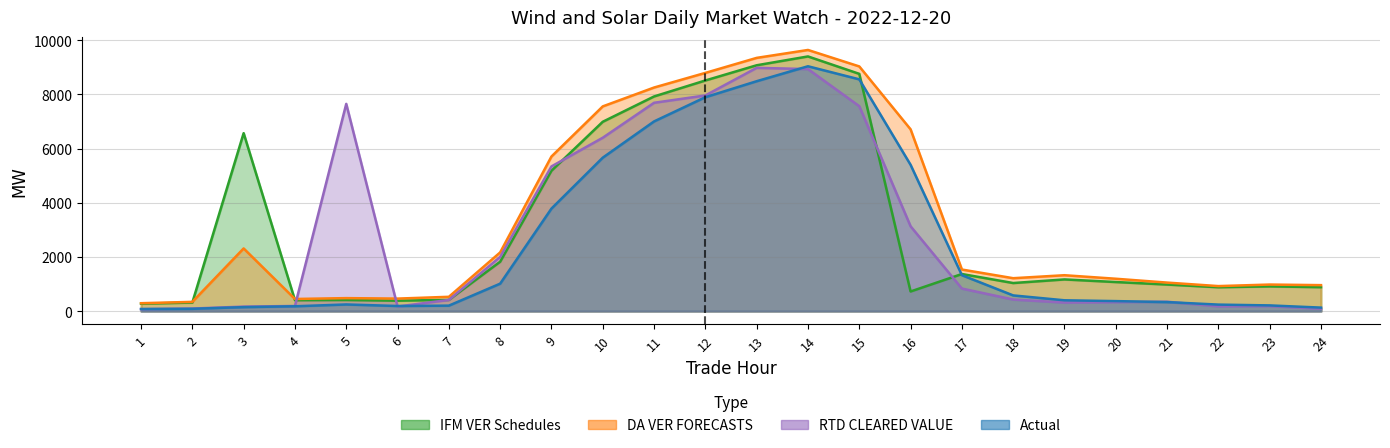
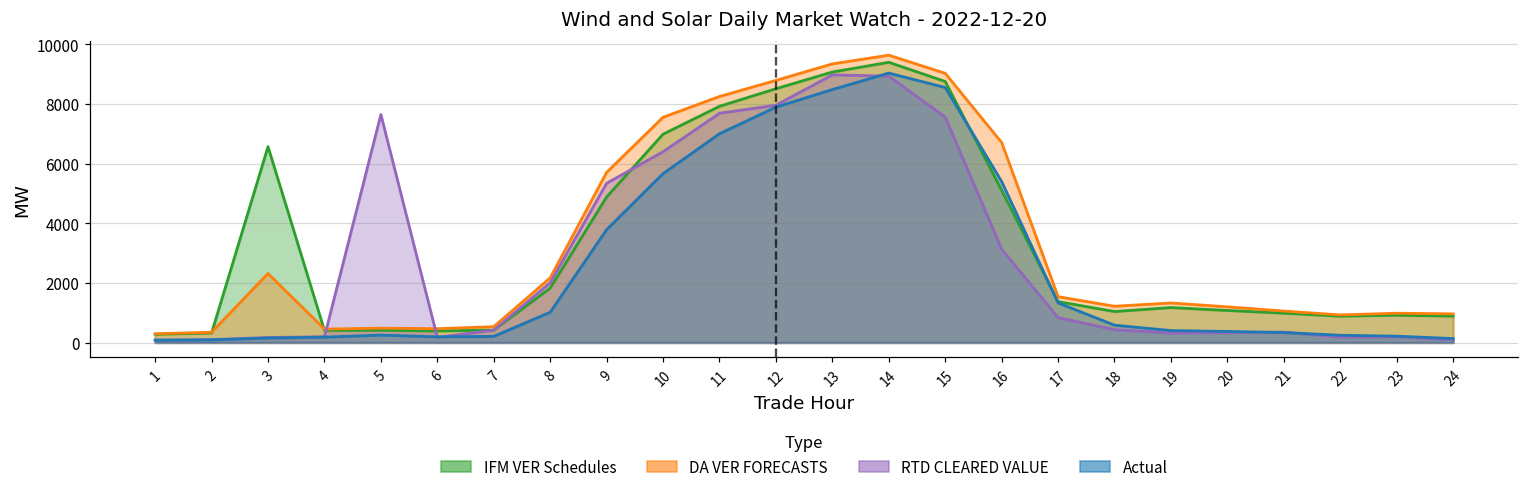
  {
    "IFM VER Schedules": {
      "3": 6600,
      "8": 1800,
-     "9": 5200,
+     "9": 4900,
      "10": 7000,
      "11": 7900,
      "12": 8500,
      "14": 9400,
      "15": 8800,
-     "16": 700,
+     "16": 5100,
      "18": 1000,
      "19": 1200,
      "20": 1100
    },
    "DA VER FORECASTS": {
      "3": 2300,
      "7": 500,
      "8": 2200,
      "9": 5700,
      "10": 7600,
      "11": 8300,
      "12": 8800,
      "13": 9300,
      "14": 9600,
      "15": 9000,
      "16": 6700,
      "17": 1500,
      "18": 1200,
      "19": 1300,
      "20": 1200
    },
    "RTD CLEARED VALUE": {
      "5": 7700,
      "8": 2000,
      "9": 5300,
      "10": 6400,
      "11": 7700,
      "14": 8900,
      "15": 7600,
      "16": 3100,
      "17": 800,
      "18": 400
    },
    "Actual": {
      "5": 200,
      "7": 200,
      "8": 1000,
      "9": 3800,
      "10": 5700,
      "11": 7000,
      "13": 8500,
      "14": 9000,
      "15": 8600,
      "16": 5400,
      "18": 600
    }
  }
